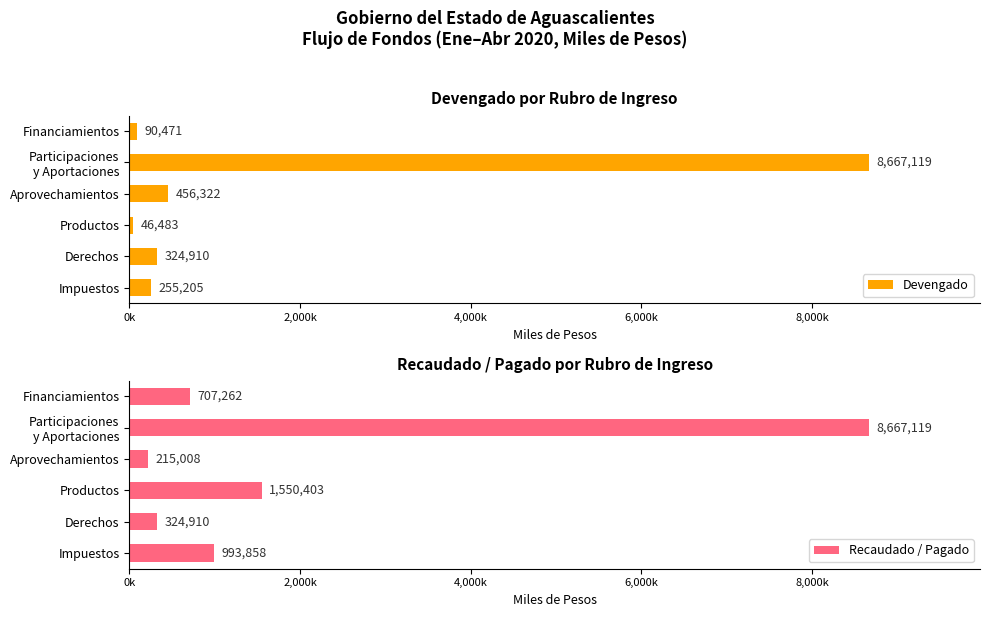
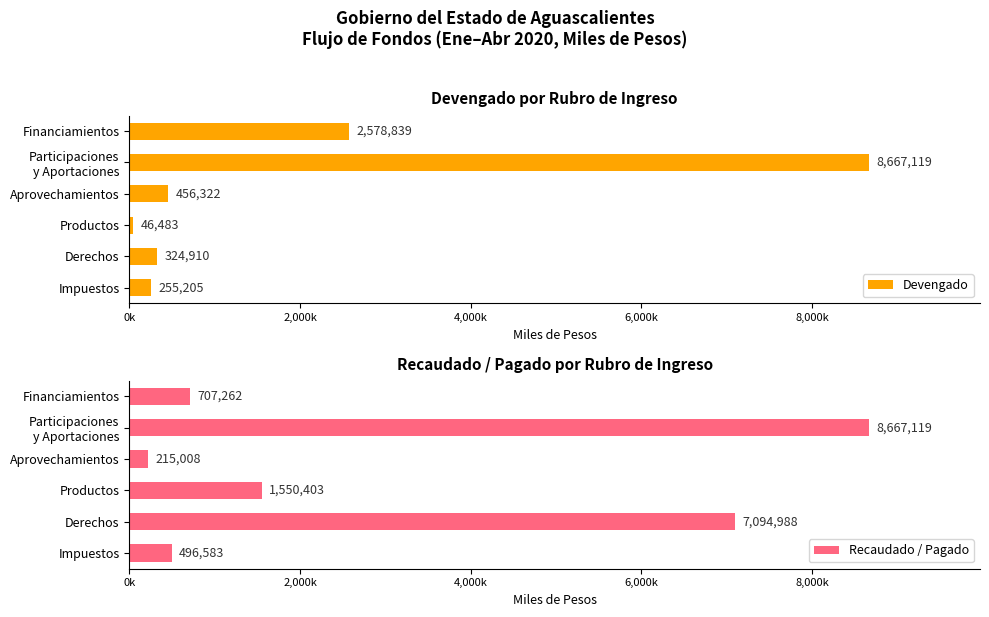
  {
    "Devengado por Rubro de Ingreso": {
-     "Financiamientos": "90,471",
+     "Financiamientos": "2,578,839",
      "Participaciones y Aportaciones": "8,667,119",
      "Aprovechamientos": "456,322",
      "Productos": "46,483",
      "Derechos": "324,910",
      "Impuestos": "255,205"
    },
    "Recaudado / Pagado por Rubro de Ingreso": {
      "Financiamientos": "707,262",
      "Participaciones y Aportaciones": "8,667,119",
      "Aprovechamientos": "215,008",
      "Productos": "1,550,403",
-     "Derechos": "324,910",
-     "Impuestos": "993,858"
+     "Derechos": "7,094,988",
+     "Impuestos": "496,583"
    }
  }
